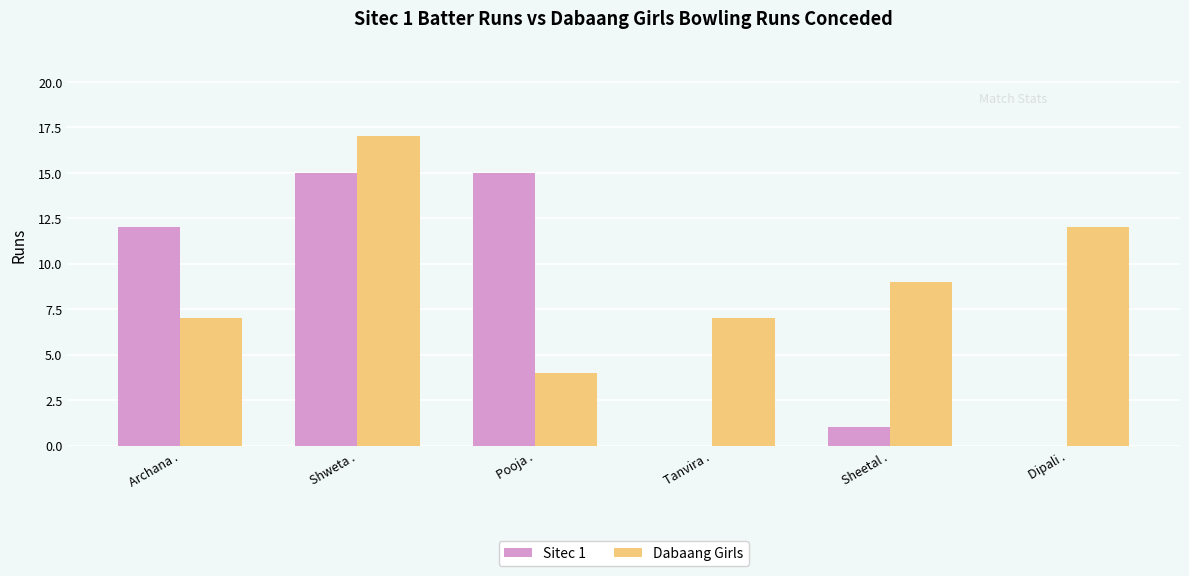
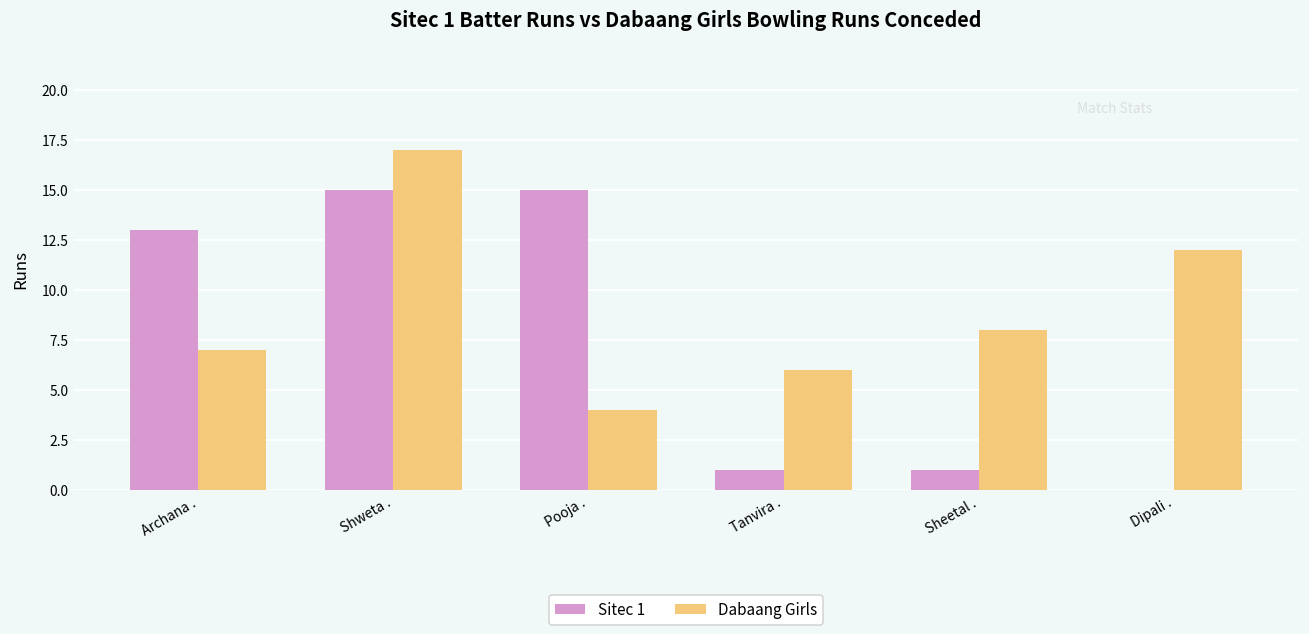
  {
    "Sitec 1": {
-     "Archana .": 12,
+     "Archana .": 13,
      "Shweta .": 15,
      "Pooja .": 15,
-     "Tanvira .": 0,
+     "Tanvira .": 1,
      "Sheetal .": 1,
      "Dipali .": 0
    },
    "Dabaang Girls": {
      "Archana .": 7,
      "Shweta .": 17,
      "Pooja .": 4,
-     "Tanvira .": 7,
-     "Sheetal .": 9,
+     "Tanvira .": 6,
+     "Sheetal .": 8,
      "Dipali .": 12
    }
  }
